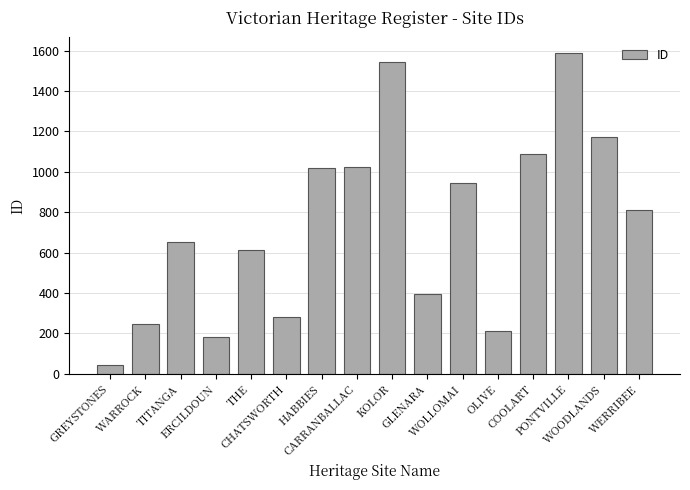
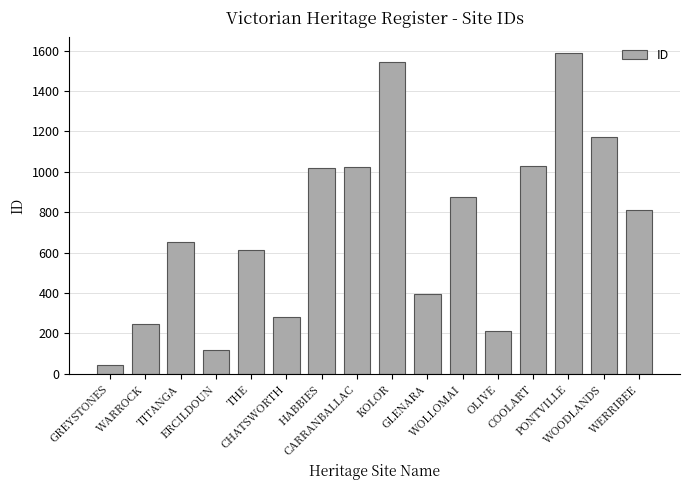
  {
    "GREYSTONES": 40,
    "WARROCK": 250,
    "TITANGA": 660,
-   "ERCILDOUN": 180,
+   "ERCILDOUN": 120,
    "THE": 610,
    "CHATSWORTH": 280,
    "HABBIES": 1020,
    "CARRANBALLAC": 1020,
    "KOLOR": 1540,
    "GLENARA": 400,
-   "WOLLOMAI": 940,
+   "WOLLOMAI": 870,
    "OLIVE": 210,
-   "COOLART": 1090,
+   "COOLART": 1030,
    "PONTVILLE": 1590,
    "WOODLANDS": 1170,
    "WERRIBEE": 810
  }
